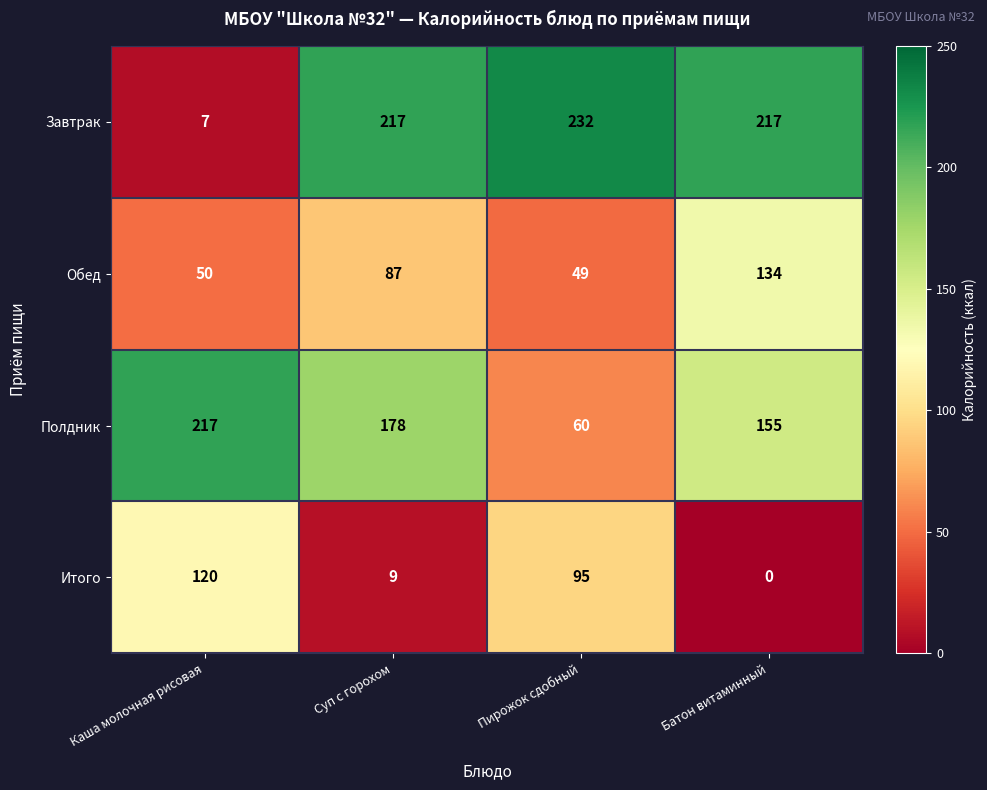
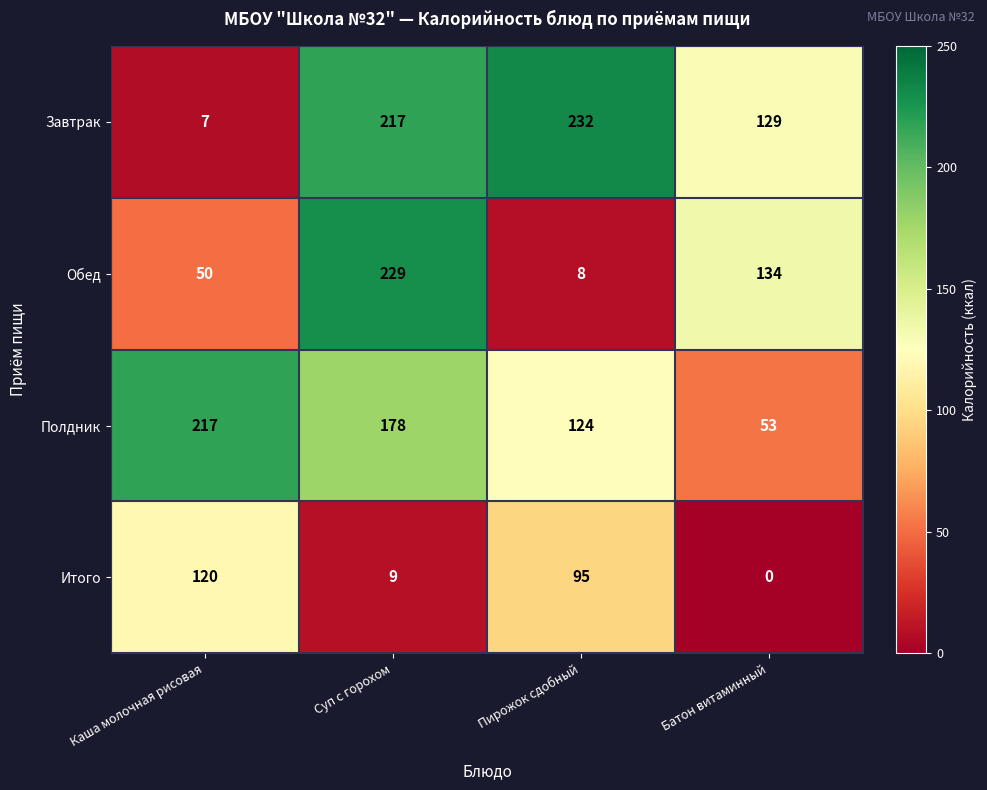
  {
    "Завтрак": {
      "Каша молочная рисовая": 7,
      "Суп с горохом": 217,
      "Пирожок сдобный": 232,
-     "Батон витаминный": 217
+     "Батон витаминный": 129
    },
    "Обед": {
      "Каша молочная рисовая": 50,
-     "Суп с горохом": 87,
-     "Пирожок сдобный": 49,
+     "Суп с горохом": 229,
+     "Пирожок сдобный": 8,
      "Батон витаминный": 134
    },
    "Полдник": {
      "Каша молочная рисовая": 217,
      "Суп с горохом": 178,
-     "Пирожок сдобный": 60,
-     "Батон витаминный": 155
+     "Пирожок сдобный": 124,
+     "Батон витаминный": 53
    },
    "Итого": {
      "Каша молочная рисовая": 120,
      "Суп с горохом": 9,
      "Пирожок сдобный": 95,
      "Батон витаминный": 0
    }
  }
